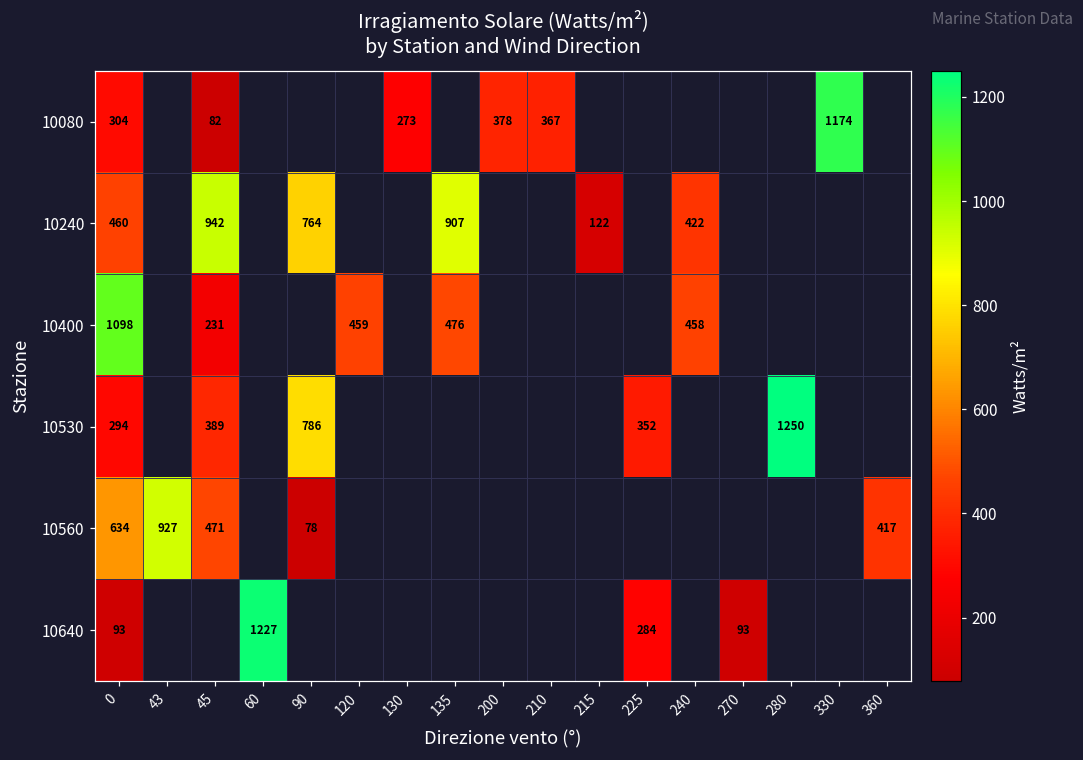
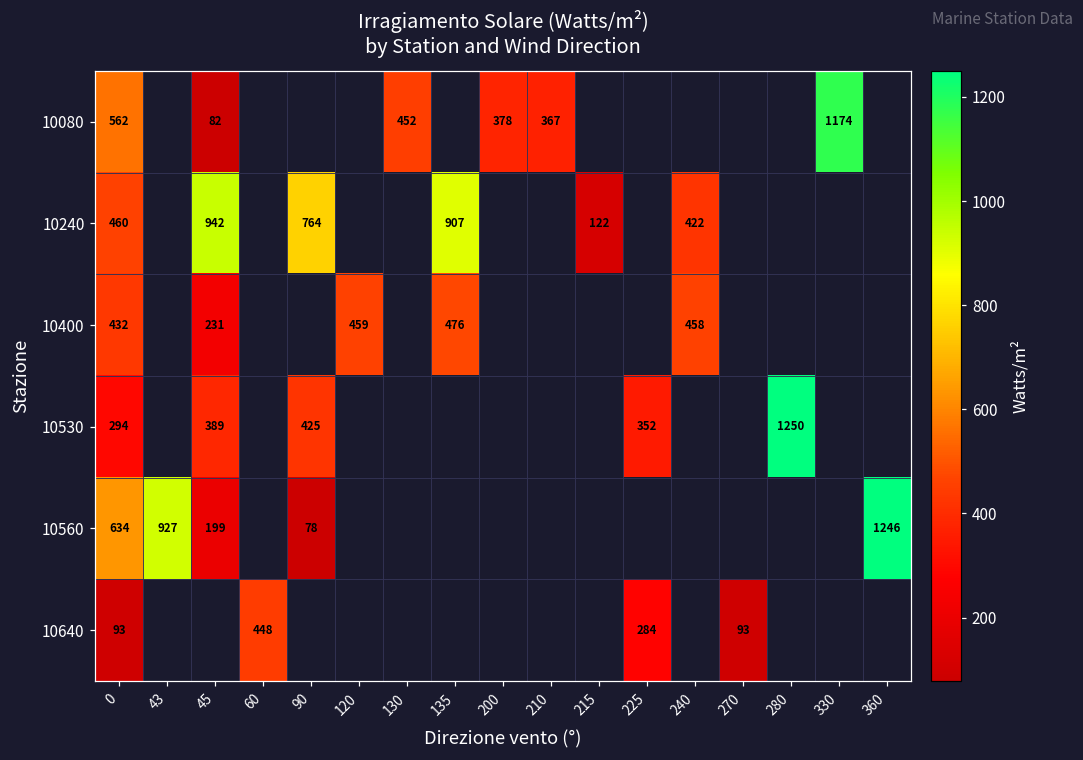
  {
    "10080": {
-     "0": 304,
+     "0": 562,
      "45": 82,
-     "130": 273,
+     "130": 452,
      "200": 378,
      "210": 367,
      "330": 1174
    },
    "10240": {
      "0": 460,
      "45": 942,
      "90": 764,
      "135": 907,
      "215": 122,
      "240": 422
    },
    "10400": {
-     "0": 1098,
+     "0": 432,
      "45": 231,
      "120": 459,
      "135": 476,
      "240": 458
    },
    "10530": {
      "0": 294,
      "45": 389,
-     "90": 786,
+     "90": 425,
      "225": 352,
      "280": 1250
    },
    "10560": {
      "0": 634,
      "43": 927,
-     "45": 471,
+     "45": 199,
      "90": 78,
-     "360": 417
+     "360": 1246
    },
    "10640": {
      "0": 93,
-     "60": 1227,
+     "60": 448,
      "225": 284,
      "270": 93
    }
  }
